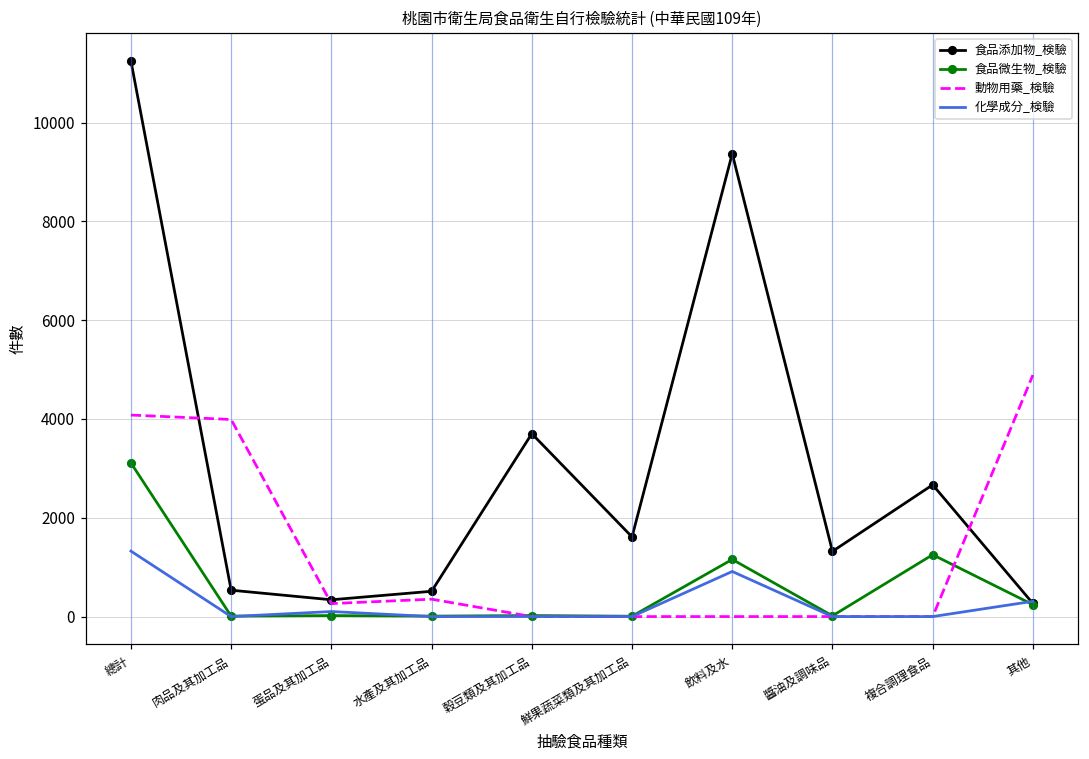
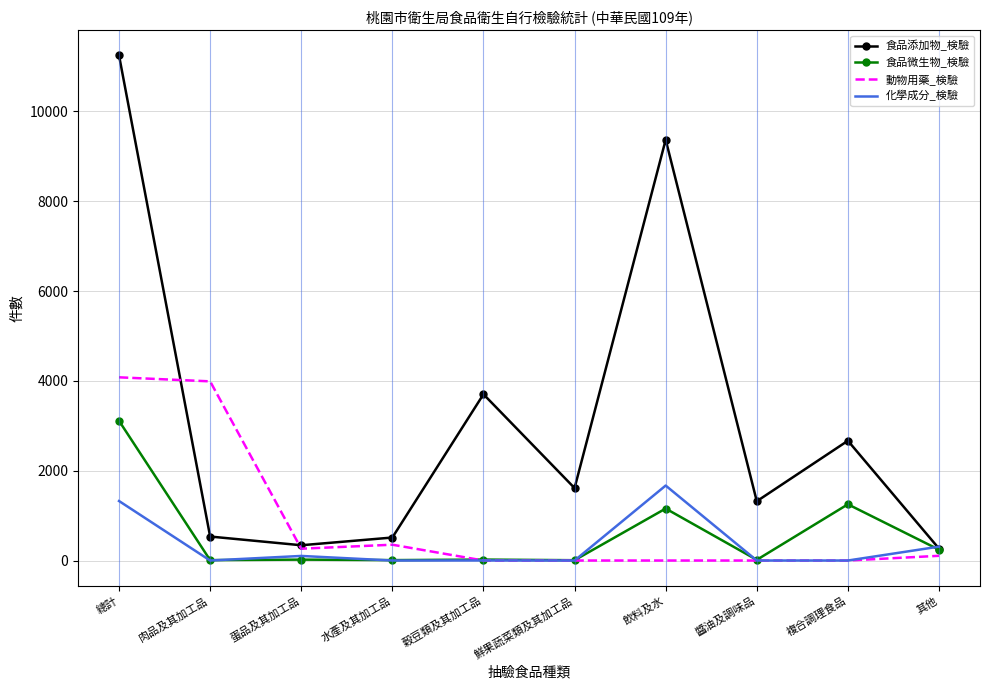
  {
    "食品添加物_検驗": {
      "總計": 11200,
      "肉品及其加工品": 500,
      "蛋品及其加工品": 300,
      "水產及其加工品": 500,
      "穀豆類及其加工品": 3700,
      "鮮果蔬菜類及其加工品": 1600,
      "飲料及水": 9400,
      "醬油及調味品": 1300,
      "複合調理食品": 2700
    },
    "食品微生物_検驗": {
      "總計": 3100,
      "蛋品及其加工品": 0,
      "飲料及水": 1200,
      "複合調理食品": 1300
    },
    "動物用藥_検驗": {
      "總計": 4100,
      "肉品及其加工品": 4000,
      "蛋品及其加工品": 300,
      "水產及其加工品": 400,
      "飲料及水": 0,
-     "其他": 4900
+     "其他": 100
    },
    "化學成分_検驗": {
      "總計": 1300,
      "蛋品及其加工品": 100,
-     "飲料及水": 900
+     "飲料及水": 1700
    }
  }
